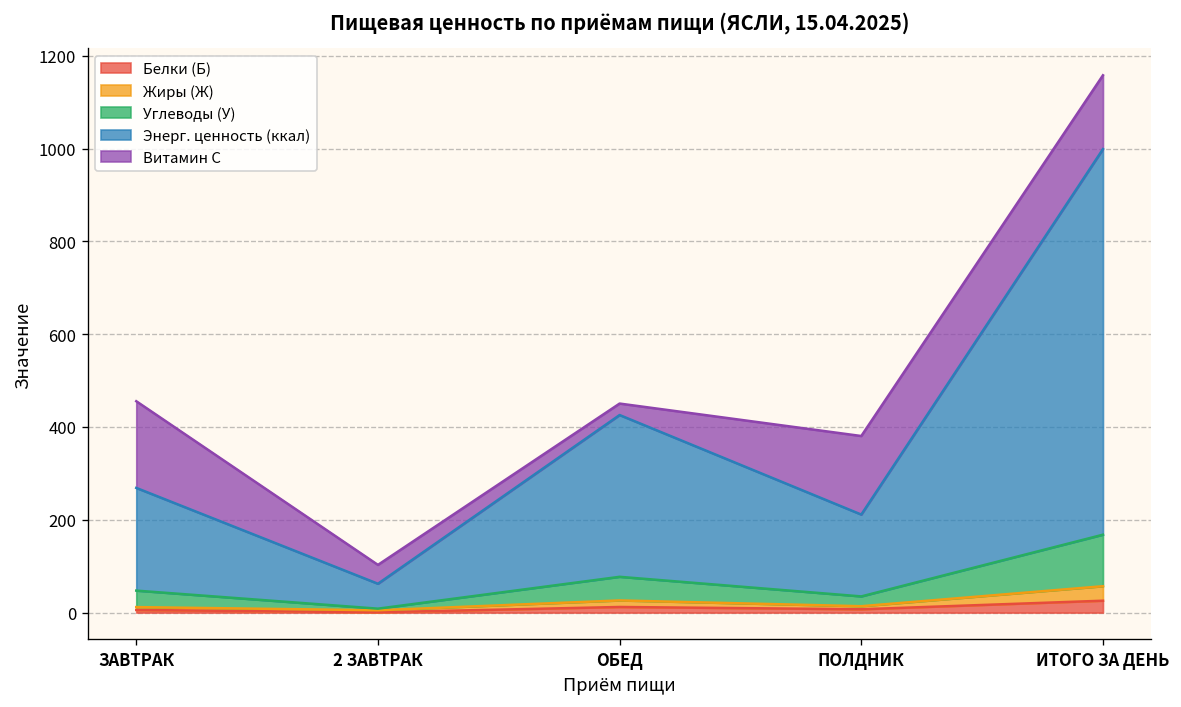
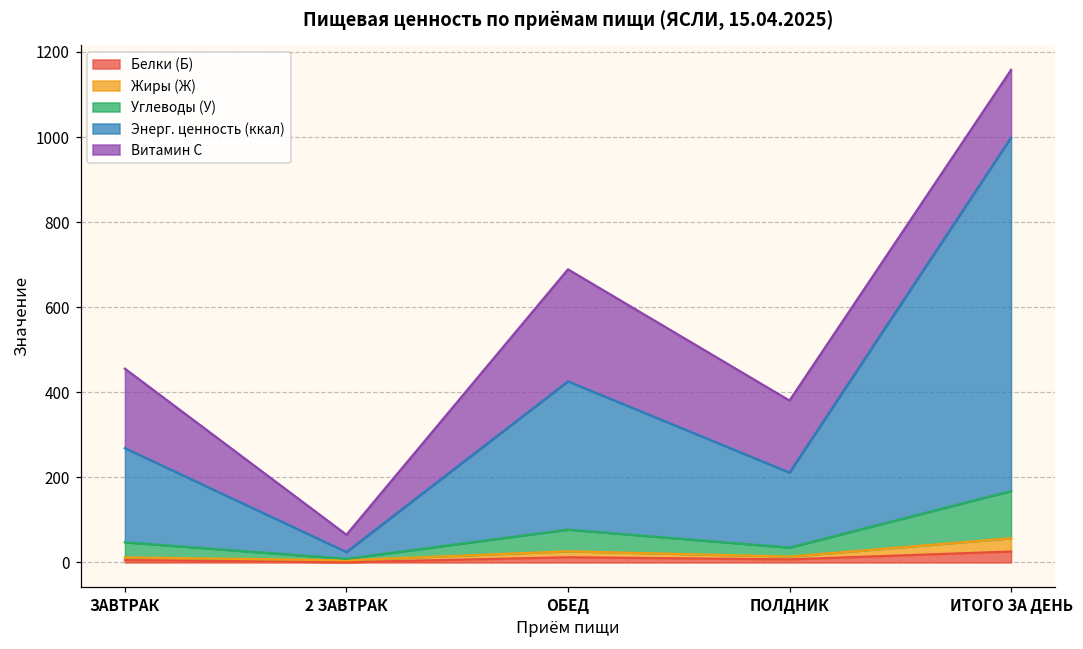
  {
    "Белки (Б)": {
      "ОБЕД": 10,
      "ИТОГО ЗА ДЕНЬ": 30
    },
    "Жиры (Ж)": {
      "ОБЕД": 10,
      "ИТОГО ЗА ДЕНЬ": 30
    },
    "Углеводы (У)": {
      "ЗАВТРАК": 40,
      "ОБЕД": 50,
      "ПОЛДНИК": 20,
      "ИТОГО ЗА ДЕНЬ": 110
    },
    "Энерг. ценность (ккал)": {
      "ЗАВТРАК": 220,
-     "2 ЗАВТРАК": 50,
+     "2 ЗАВТРАК": 20,
      "ОБЕД": 350,
      "ПОЛДНИК": 180,
      "ИТОГО ЗА ДЕНЬ": 830
    },
    "Витамин С": {
      "ЗАВТРАК": 190,
      "2 ЗАВТРАК": 40,
-     "ОБЕД": 20,
+     "ОБЕД": 260,
      "ПОЛДНИК": 170,
      "ИТОГО ЗА ДЕНЬ": 160
    }
  }
